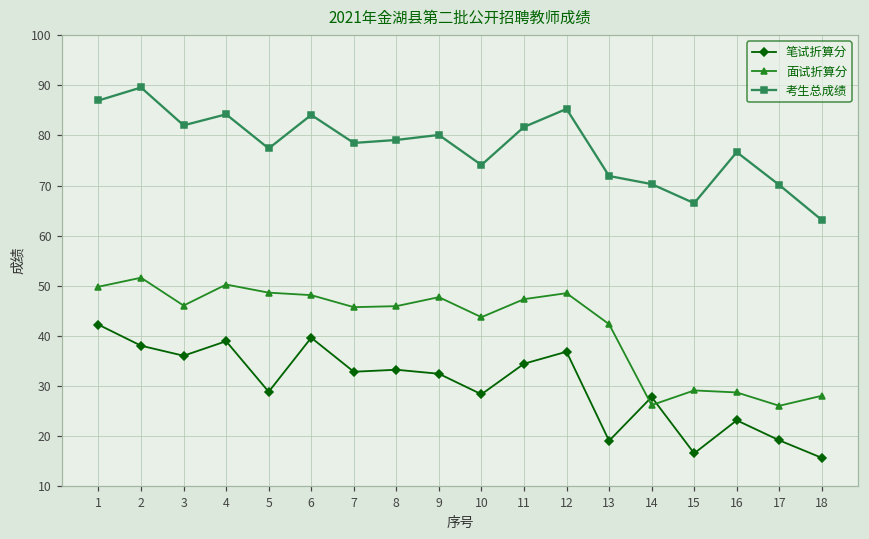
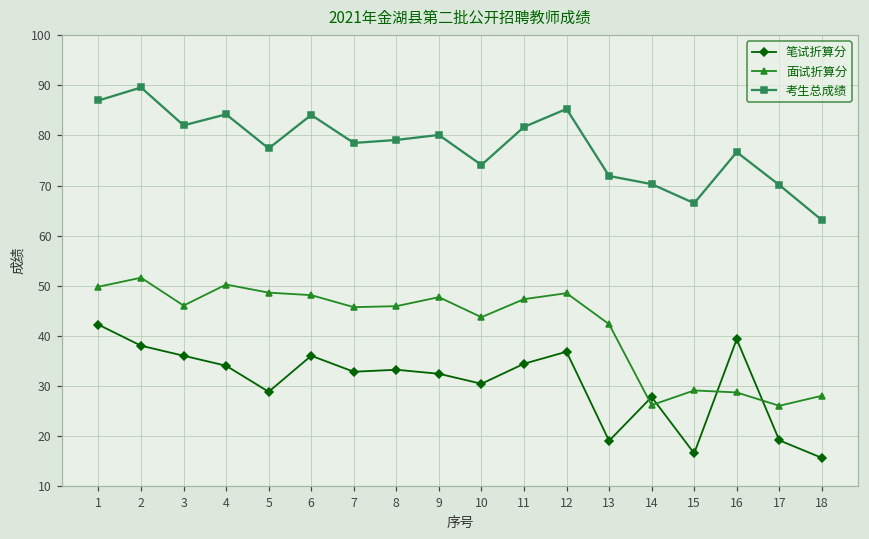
  {
    "笔试折算分": {
      "1": 42,
      "2": 38,
      "3": 36,
-     "4": 39,
+     "4": 34,
      "5": 29,
-     "6": 40,
+     "6": 36,
      "7": 33,
      "8": 33,
      "9": 32,
-     "10": 28,
+     "10": 30,
      "11": 34,
      "12": 37,
      "13": 19,
      "14": 28,
      "15": 17,
-     "16": 23,
+     "16": 39,
      "17": 19,
      "18": 16
    }
  }
